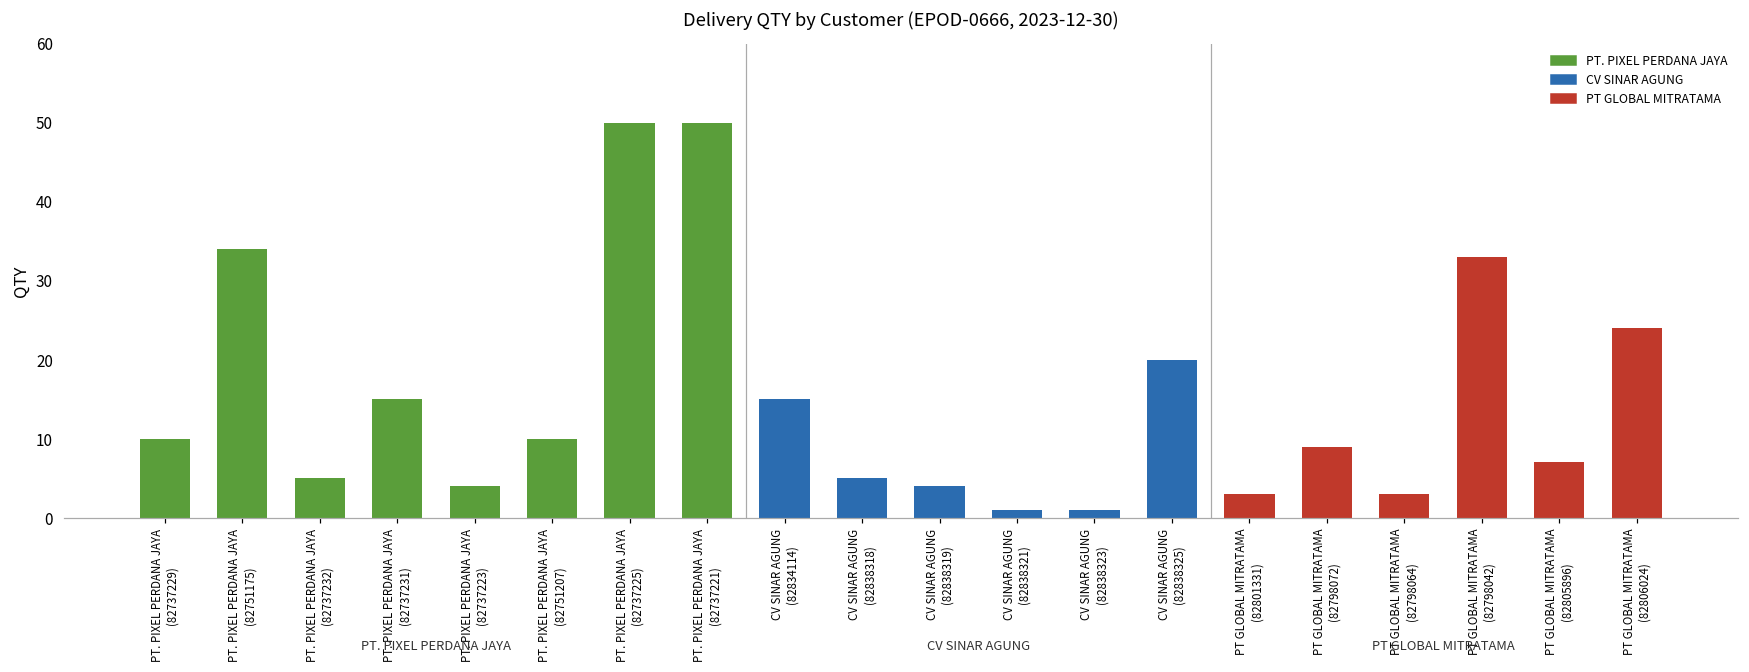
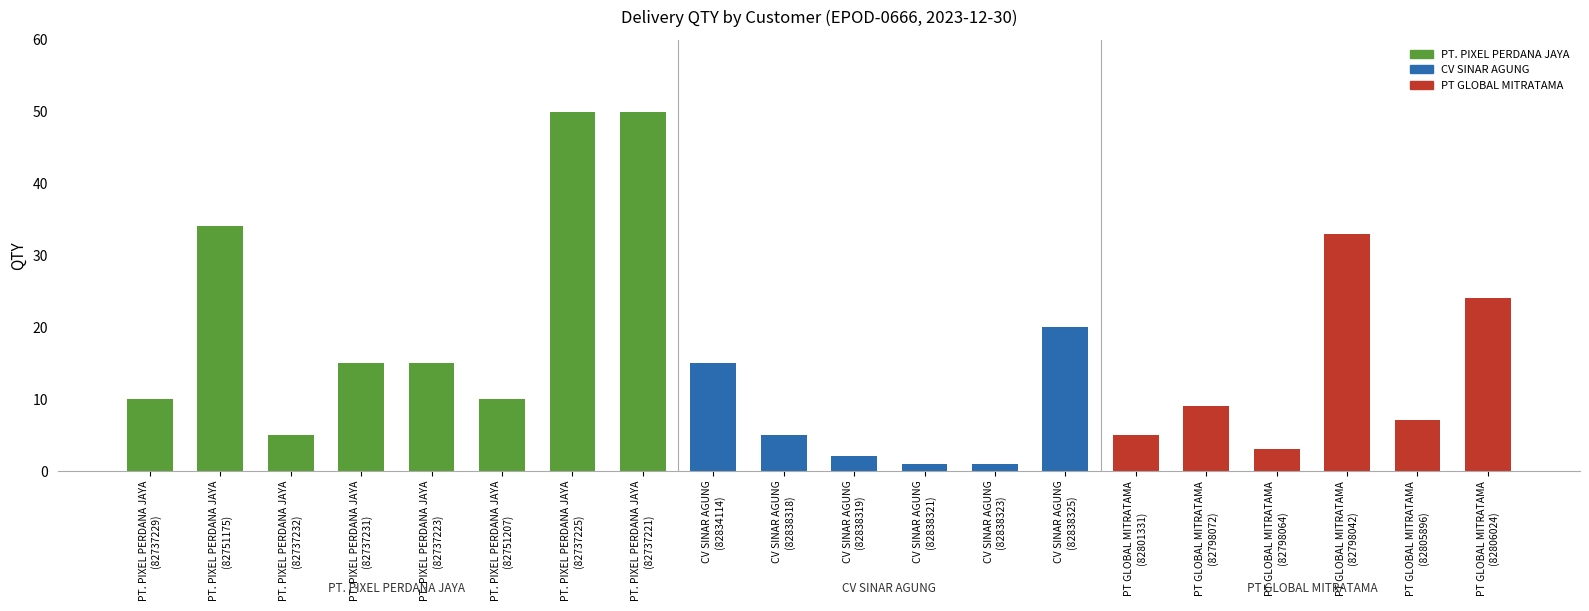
  {
    "PT. PIXEL PERDANA JAYA (82737229)": 10,
    "PT. PIXEL PERDANA JAYA (82751175)": 34,
    "PT. PIXEL PERDANA JAYA (82737232)": 5,
    "PT. PIXEL PERDANA JAYA (82737231)": 15,
-   "PT. PIXEL PERDANA JAYA (82737223)": 4,
+   "PT. PIXEL PERDANA JAYA (82737223)": 15,
    "PT. PIXEL PERDANA JAYA (82751207)": 10,
    "PT. PIXEL PERDANA JAYA (82737225)": 50,
    "PT. PIXEL PERDANA JAYA (82737221)": 50,
    "CV SINAR AGUNG (82834114)": 15,
    "CV SINAR AGUNG (82838318)": 5,
-   "CV SINAR AGUNG (82838319)": 4,
+   "CV SINAR AGUNG (82838319)": 2,
    "CV SINAR AGUNG (82838321)": 1,
    "CV SINAR AGUNG (82838323)": 1,
    "CV SINAR AGUNG (82838325)": 20,
-   "PT GLOBAL MITRATAMA (82801331)": 3,
+   "PT GLOBAL MITRATAMA (82801331)": 5,
    "PT GLOBAL MITRATAMA (82798072)": 9,
    "PT GLOBAL MITRATAMA (82798064)": 3,
    "PT GLOBAL MITRATAMA (82798042)": 33,
    "PT GLOBAL MITRATAMA (82805896)": 7,
    "PT GLOBAL MITRATAMA (82806024)": 24
  }
